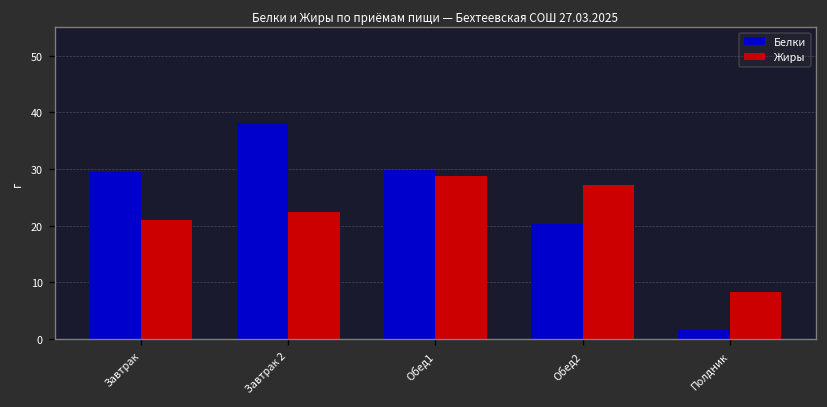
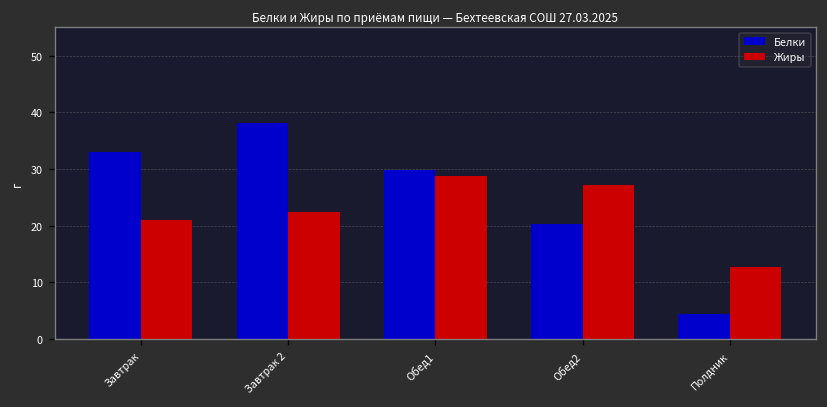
  {
    "Белки": {
-     "Завтрак": 30,
+     "Завтрак": 33,
      "Завтрак 2": 38,
      "Обед1": 30,
      "Обед2": 20,
-     "Полдник": 2
+     "Полдник": 4
    },
    "Жиры": {
      "Завтрак": 21,
      "Завтрак 2": 22,
      "Обед1": 29,
      "Обед2": 27,
-     "Полдник": 8
+     "Полдник": 13
    }
  }
